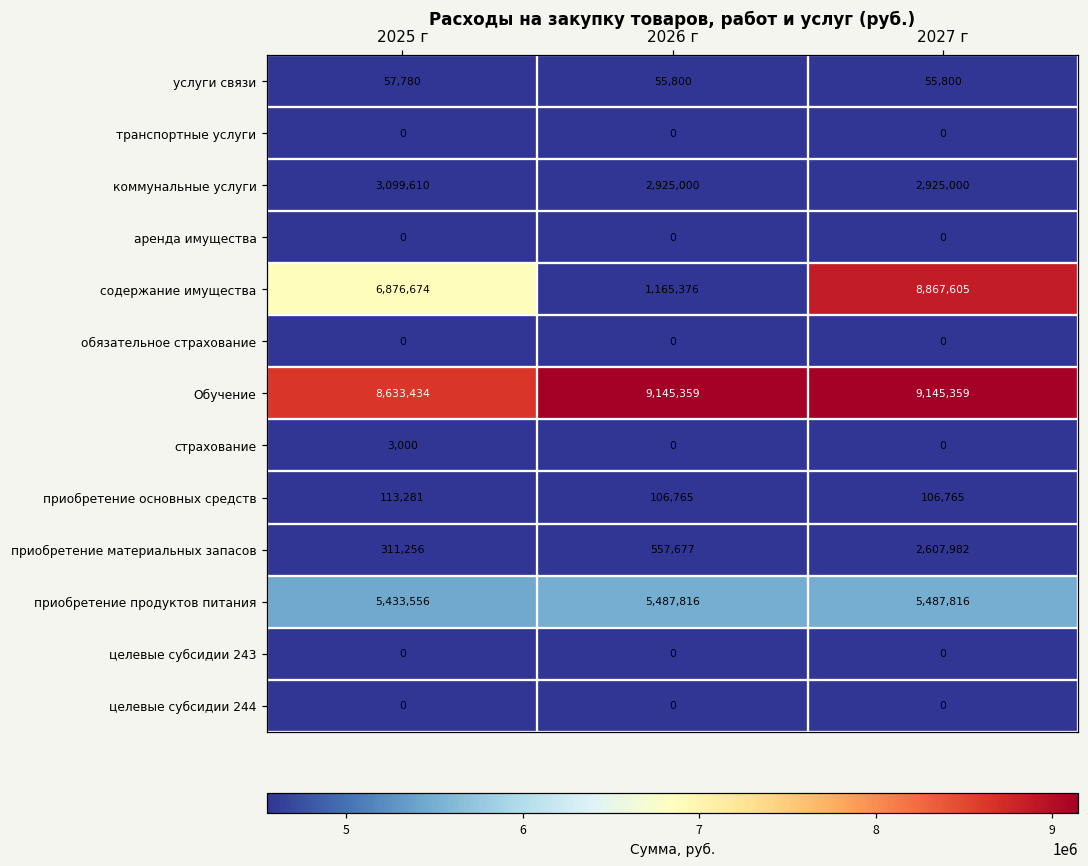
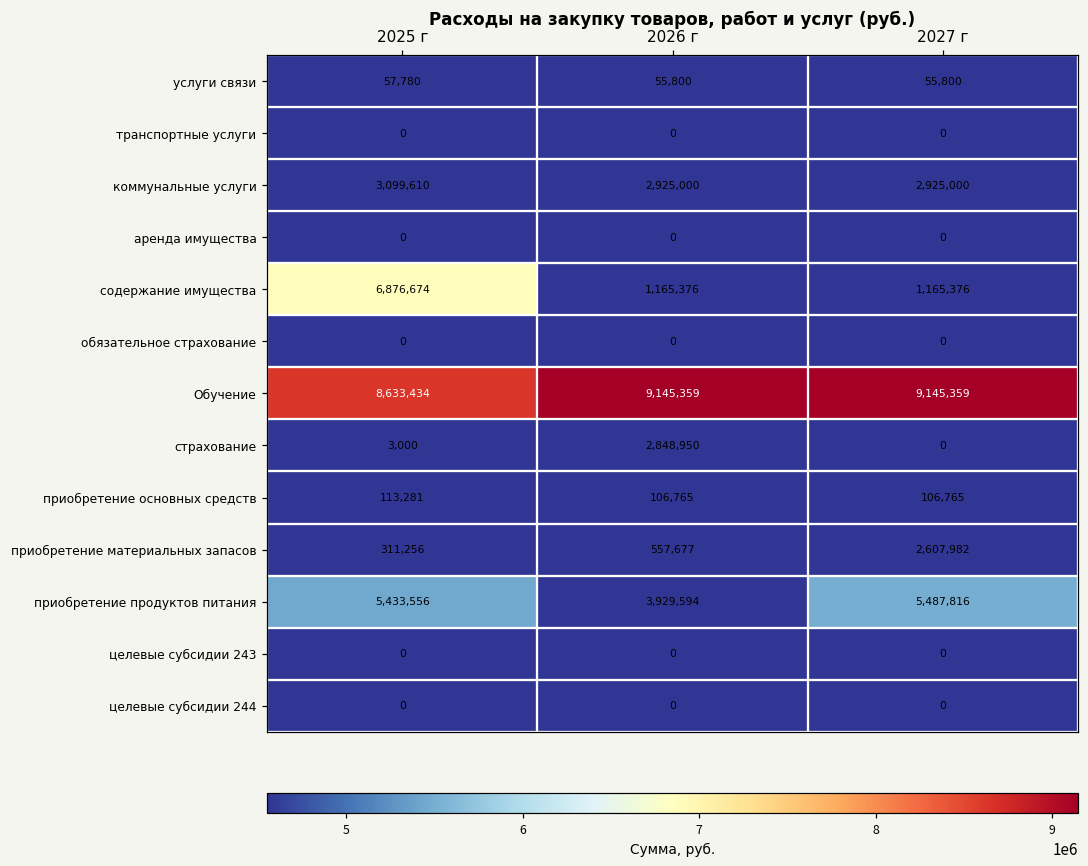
  {
    "услуги связи": {
      "2025 г": "57,780",
      "2026 г": "55,800",
      "2027 г": "55,800"
    },
    "транспортные услуги": {
      "2025 г": "0",
      "2026 г": "0",
      "2027 г": "0"
    },
    "коммунальные услуги": {
      "2025 г": "3,099,610",
      "2026 г": "2,925,000",
      "2027 г": "2,925,000"
    },
    "аренда имущества": {
      "2025 г": "0",
      "2026 г": "0",
      "2027 г": "0"
    },
    "содержание имущества": {
      "2025 г": "6,876,674",
      "2026 г": "1,165,376",
-     "2027 г": "8,867,605"
+     "2027 г": "1,165,376"
    },
    "обязательное страхование": {
      "2025 г": "0",
      "2026 г": "0",
      "2027 г": "0"
    },
    "Обучение": {
      "2025 г": "8,633,434",
      "2026 г": "9,145,359",
      "2027 г": "9,145,359"
    },
    "страхование": {
      "2025 г": "3,000",
-     "2026 г": "0",
+     "2026 г": "2,848,950",
      "2027 г": "0"
    },
    "приобретение основных средств": {
      "2025 г": "113,281",
      "2026 г": "106,765",
      "2027 г": "106,765"
    },
    "приобретение материальных запасов": {
      "2025 г": "311,256",
      "2026 г": "557,677",
      "2027 г": "2,607,982"
    },
    "приобретение продуктов питания": {
      "2025 г": "5,433,556",
-     "2026 г": "5,487,816",
+     "2026 г": "3,929,594",
      "2027 г": "5,487,816"
    },
    "целевые субсидии 243": {
      "2025 г": "0",
      "2026 г": "0",
      "2027 г": "0"
    },
    "целевые субсидии 244": {
      "2025 г": "0",
      "2026 г": "0",
      "2027 г": "0"
    }
  }
